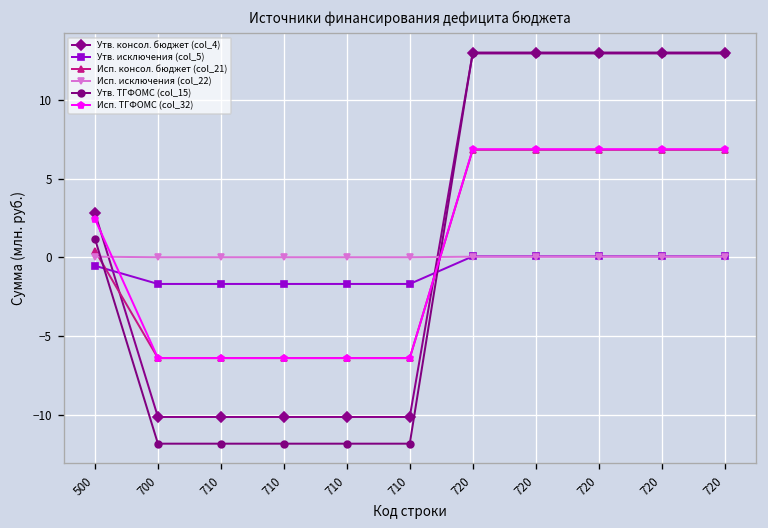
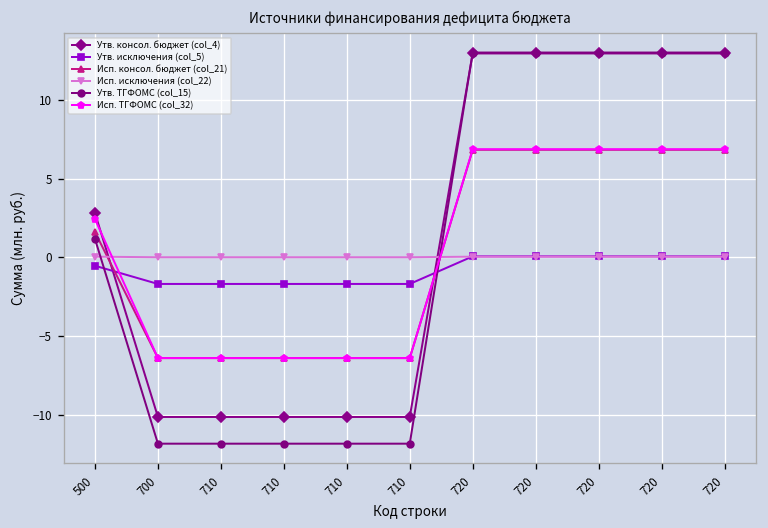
  {
    "Утв. исключения (col_5)": {
      "500": -0.5,
      "700": -1.7
    },
    "Исп. консол. бюджет (col_21)": {
-     "500": 0.4
+     "500": 1.6
    },
    "Исп. исключения (col_22)": {
      "500": 0.0,
      "700": 0.0
    },
    "Исп. ТГФОМС (col_32)": {
      "500": 2.4
    }
  }
